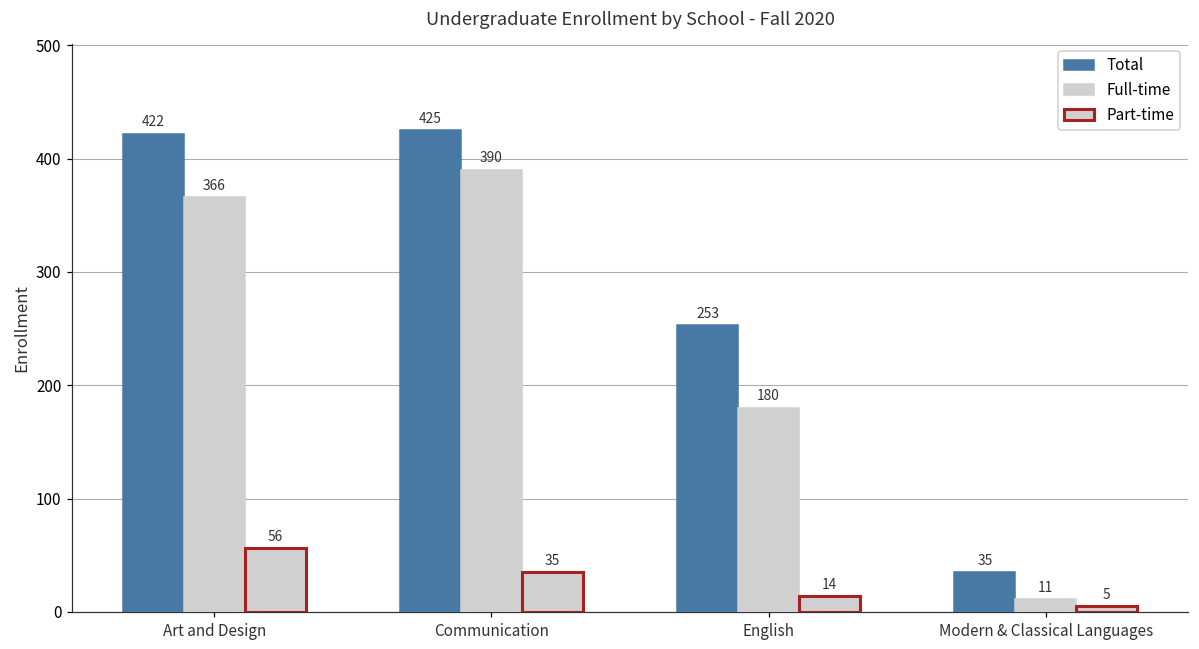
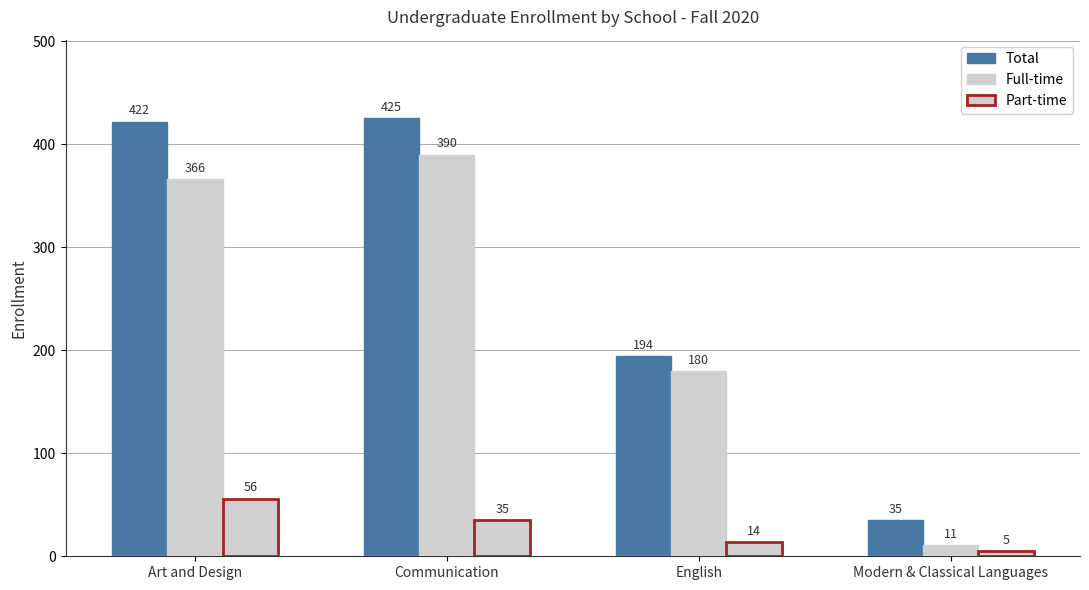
  {
    "Total": {
      "Art and Design": 422,
      "Communication": 425,
-     "English": 253,
+     "English": 194,
      "Modern & Classical Languages": 35
    }
  }
